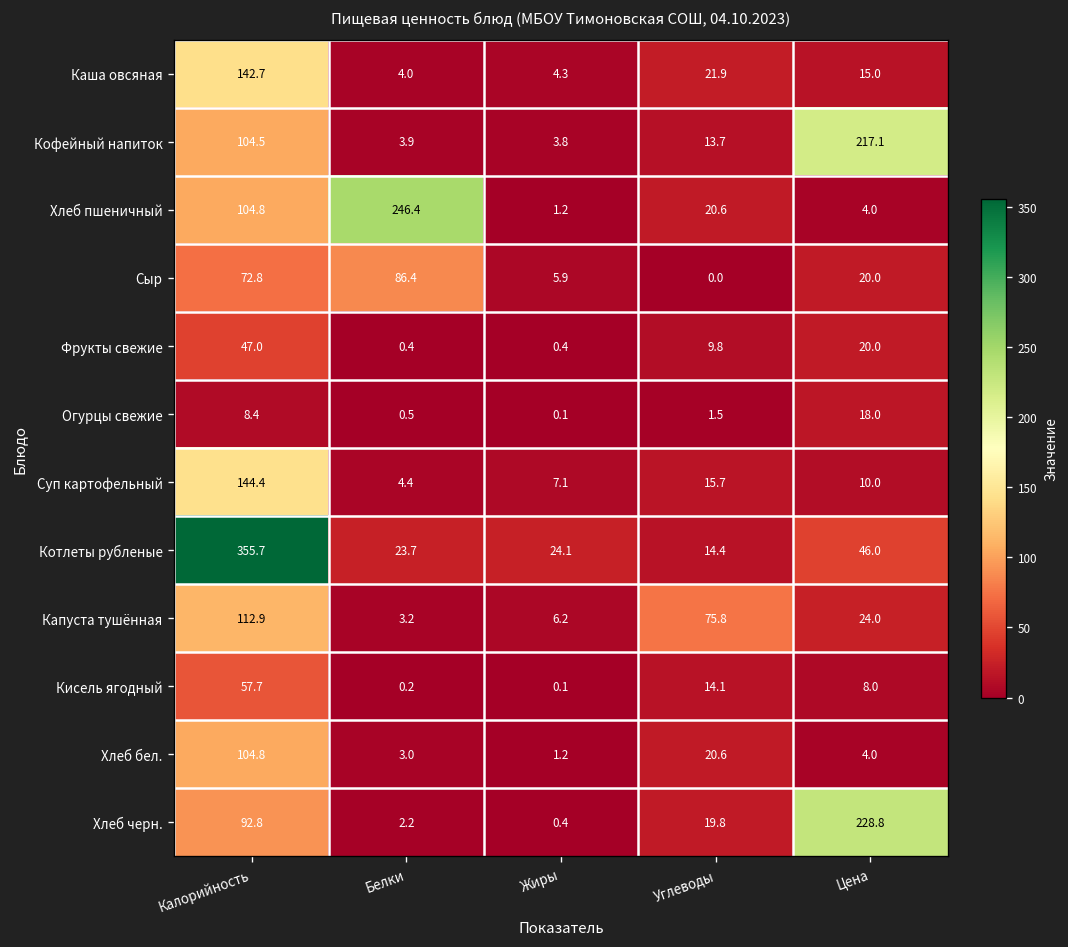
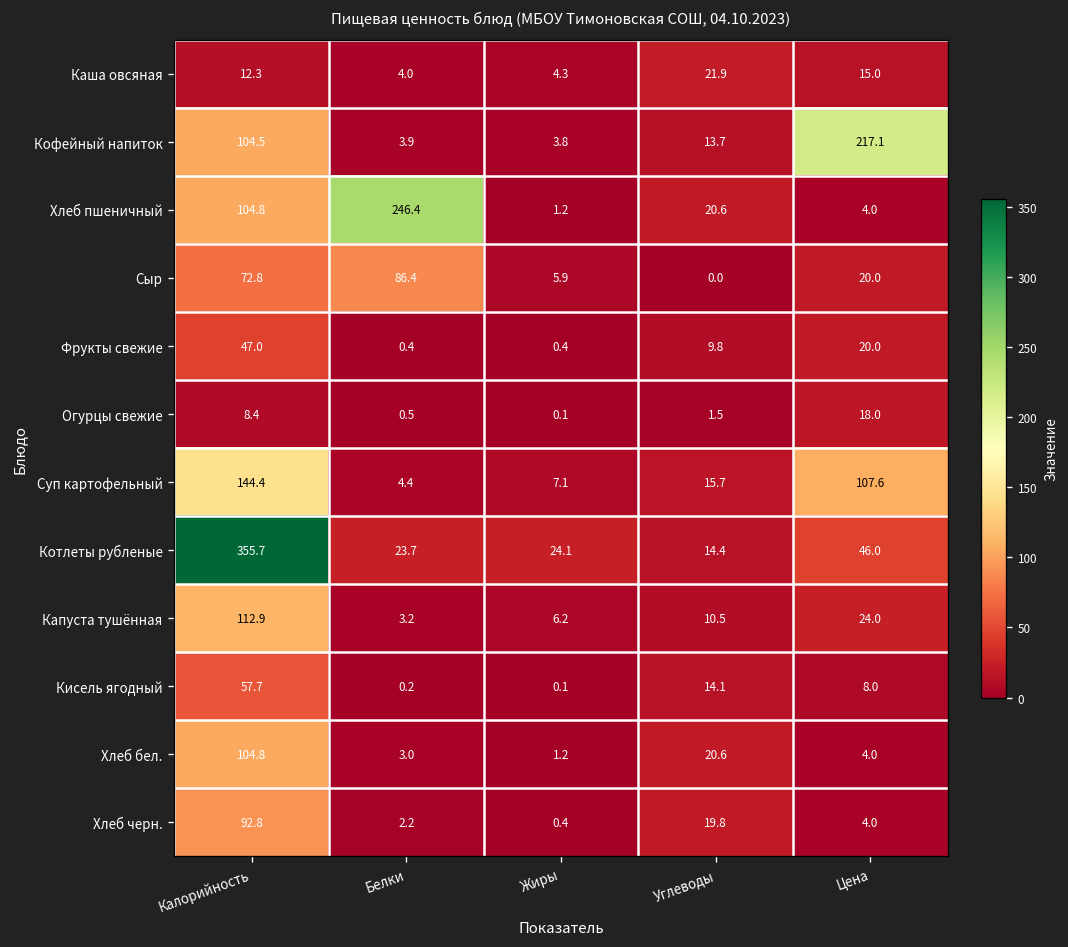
  {
    "Каша овсяная": {
-     "Калорийность": 142.7,
+     "Калорийность": 12.3,
      "Белки": 4.0,
      "Жиры": 4.3,
      "Углеводы": 21.9,
      "Цена": 15.0
    },
    "Кофейный напиток": {
      "Калорийность": 104.5,
      "Белки": 3.9,
      "Жиры": 3.8,
      "Углеводы": 13.7,
      "Цена": 217.1
    },
    "Хлеб пшеничный": {
      "Калорийность": 104.8,
      "Белки": 246.4,
      "Жиры": 1.2,
      "Углеводы": 20.6,
      "Цена": 4.0
    },
    "Сыр": {
      "Калорийность": 72.8,
      "Белки": 86.4,
      "Жиры": 5.9,
      "Углеводы": 0.0,
      "Цена": 20.0
    },
    "Фрукты свежие": {
      "Калорийность": 47.0,
      "Белки": 0.4,
      "Жиры": 0.4,
      "Углеводы": 9.8,
      "Цена": 20.0
    },
    "Огурцы свежие": {
      "Калорийность": 8.4,
      "Белки": 0.5,
      "Жиры": 0.1,
      "Углеводы": 1.5,
      "Цена": 18.0
    },
    "Суп картофельный": {
      "Калорийность": 144.4,
      "Белки": 4.4,
      "Жиры": 7.1,
      "Углеводы": 15.7,
-     "Цена": 10.0
+     "Цена": 107.6
    },
    "Котлеты рубленые": {
      "Калорийность": 355.7,
      "Белки": 23.7,
      "Жиры": 24.1,
      "Углеводы": 14.4,
      "Цена": 46.0
    },
    "Капуста тушённая": {
      "Калорийность": 112.9,
      "Белки": 3.2,
      "Жиры": 6.2,
-     "Углеводы": 75.8,
+     "Углеводы": 10.5,
      "Цена": 24.0
    },
    "Кисель ягодный": {
      "Калорийность": 57.7,
      "Белки": 0.2,
      "Жиры": 0.1,
      "Углеводы": 14.1,
      "Цена": 8.0
    },
    "Хлеб бел.": {
      "Калорийность": 104.8,
      "Белки": 3.0,
      "Жиры": 1.2,
      "Углеводы": 20.6,
      "Цена": 4.0
    },
    "Хлеб черн.": {
      "Калорийность": 92.8,
      "Белки": 2.2,
      "Жиры": 0.4,
      "Углеводы": 19.8,
-     "Цена": 228.8
+     "Цена": 4.0
    }
  }
